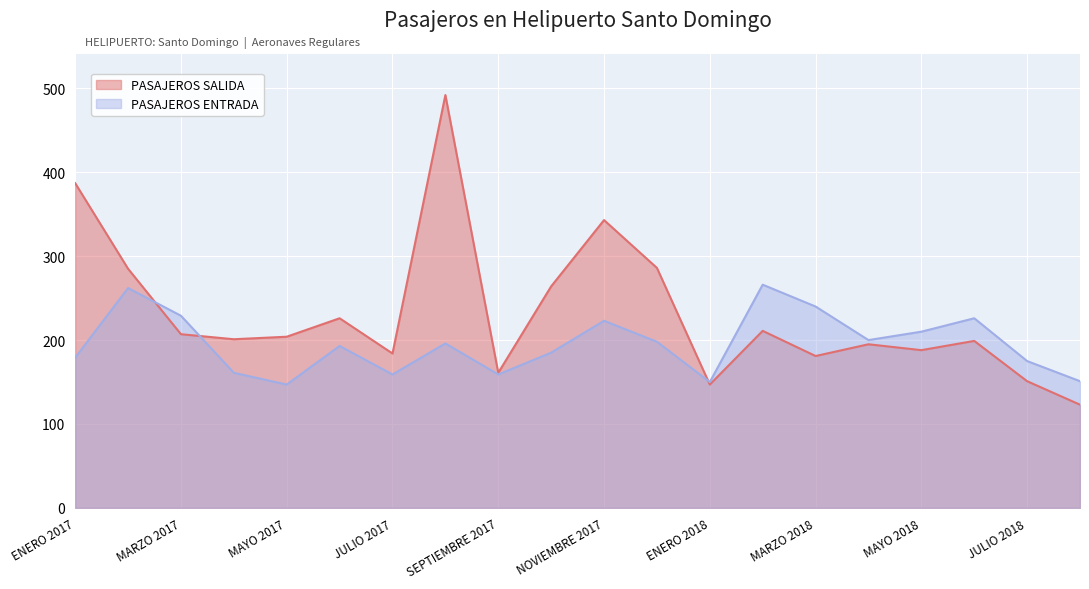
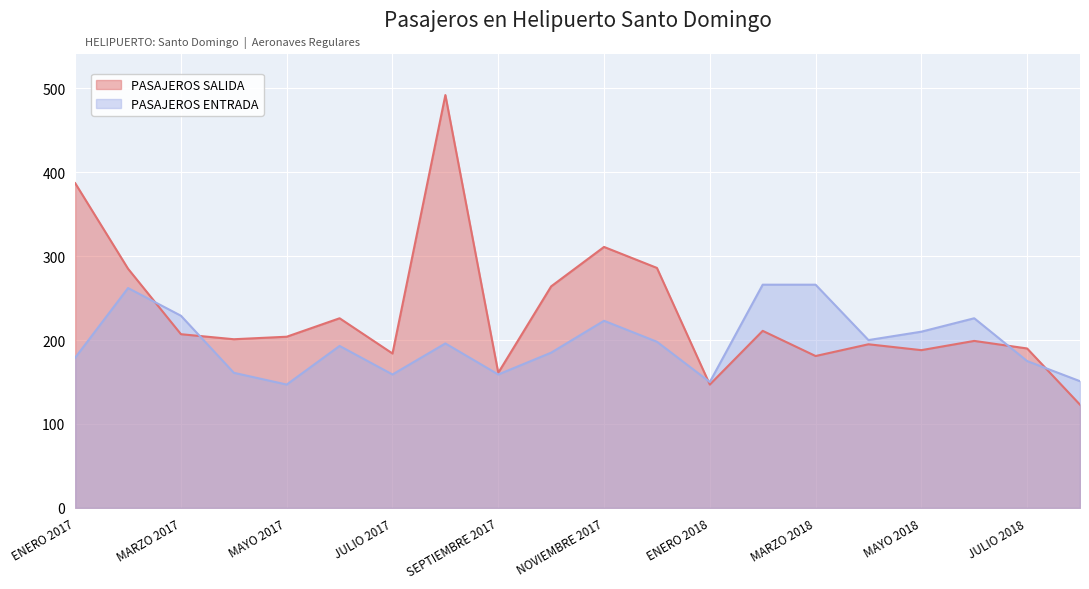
  {
    "PASAJEROS SALIDA": {
      "ENERO 2017": 390,
      "MARZO 2017": 210,
      "MAYO 2017": 200,
      "JULIO 2017": 180,
-     "NOVIEMBRE 2017": 340,
+     "NOVIEMBRE 2017": 310,
      "MARZO 2018": 180,
      "MAYO 2018": 190,
-     "JULIO 2018": 150
+     "JULIO 2018": 190
    },
    "PASAJEROS ENTRADA": {
      "ENERO 2017": 180,
      "MARZO 2017": 230,
      "MAYO 2017": 150,
      "JULIO 2017": 160,
      "NOVIEMBRE 2017": 220,
-     "MARZO 2018": 240,
+     "MARZO 2018": 270,
      "MAYO 2018": 210,
      "JULIO 2018": 180
    }
  }
